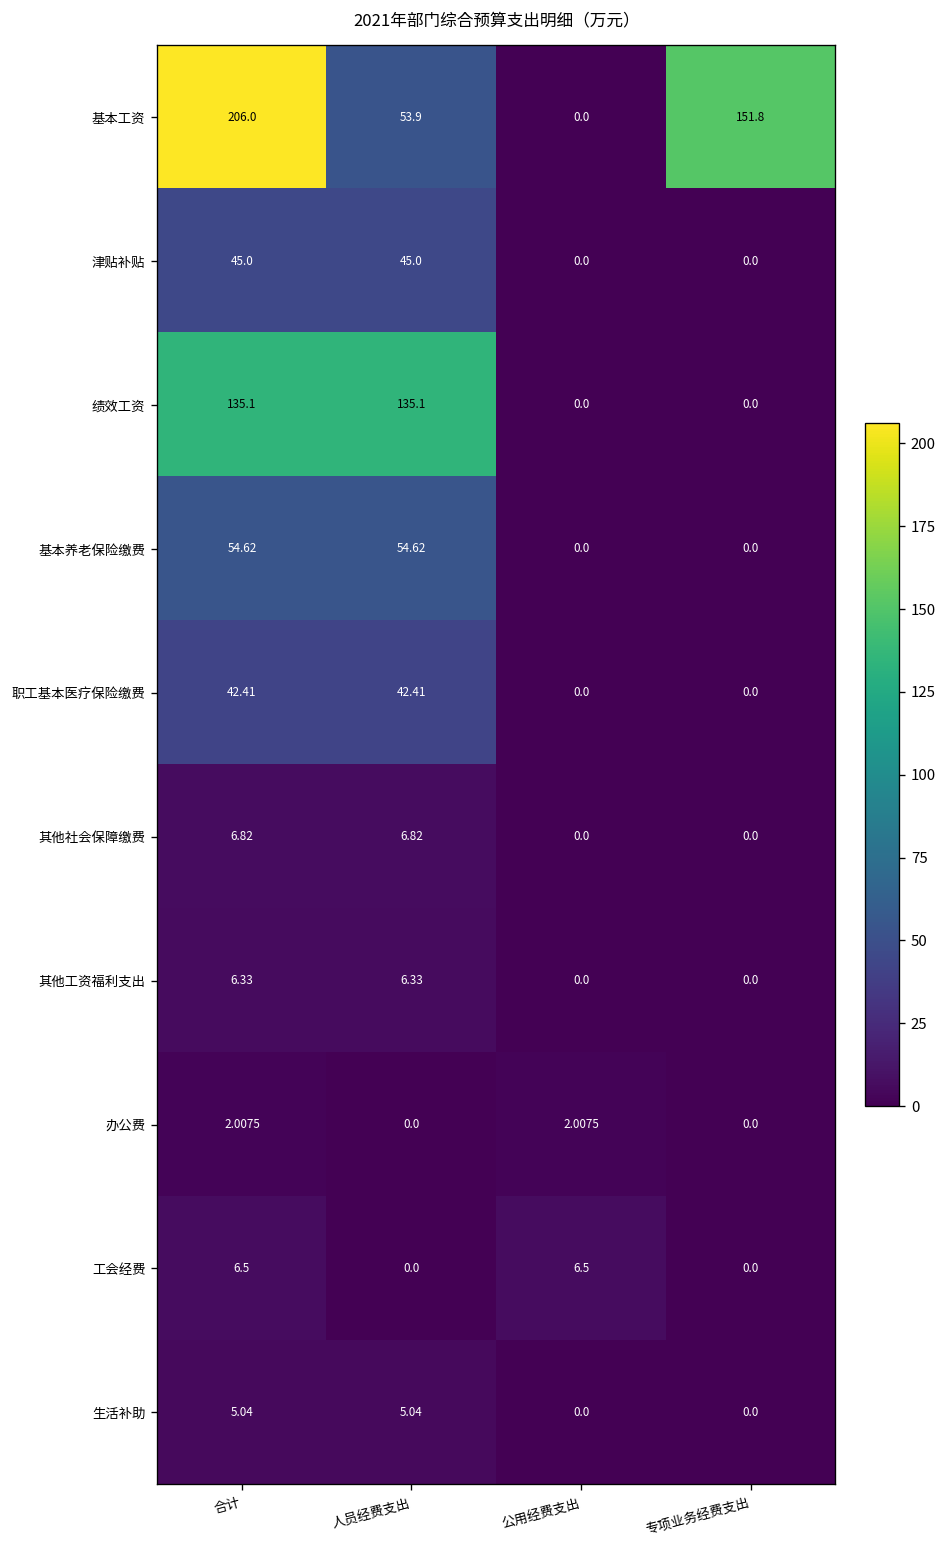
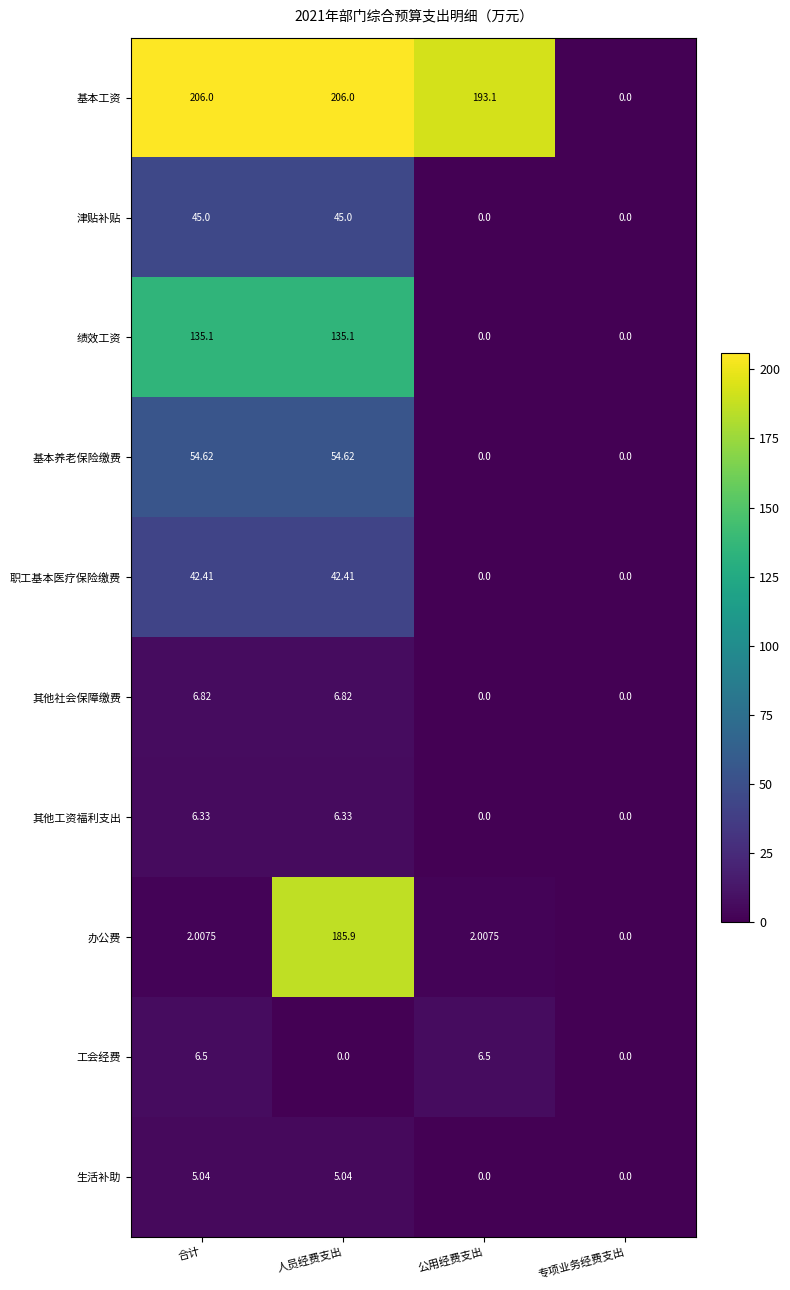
  {
    "基本工资": {
      "合计": 206.0,
-     "人员经费支出": 53.9,
-     "公用经费支出": 0.0,
-     "专项业务经费支出": 151.8
+     "人员经费支出": 206.0,
+     "公用经费支出": 193.1,
+     "专项业务经费支出": 0.0
    },
    "津贴补贴": {
      "合计": 45.0,
      "人员经费支出": 45.0,
      "公用经费支出": 0.0,
      "专项业务经费支出": 0.0
    },
    "绩效工资": {
      "合计": 135.1,
      "人员经费支出": 135.1,
      "公用经费支出": 0.0,
      "专项业务经费支出": 0.0
    },
    "基本养老保险缴费": {
      "合计": 54.62,
      "人员经费支出": 54.62,
      "公用经费支出": 0.0,
      "专项业务经费支出": 0.0
    },
    "职工基本医疗保险缴费": {
      "合计": 42.41,
      "人员经费支出": 42.41,
      "公用经费支出": 0.0,
      "专项业务经费支出": 0.0
    },
    "其他社会保障缴费": {
      "合计": 6.82,
      "人员经费支出": 6.82,
      "公用经费支出": 0.0,
      "专项业务经费支出": 0.0
    },
    "其他工资福利支出": {
      "合计": 6.33,
      "人员经费支出": 6.33,
      "公用经费支出": 0.0,
      "专项业务经费支出": 0.0
    },
    "办公费": {
      "合计": 2.0075,
-     "人员经费支出": 0.0,
+     "人员经费支出": 185.9,
      "公用经费支出": 2.0075,
      "专项业务经费支出": 0.0
    },
    "工会经费": {
      "合计": 6.5,
      "人员经费支出": 0.0,
      "公用经费支出": 6.5,
      "专项业务经费支出": 0.0
    },
    "生活补助": {
      "合计": 5.04,
      "人员经费支出": 5.04,
      "公用经费支出": 0.0,
      "专项业务经费支出": 0.0
    }
  }
